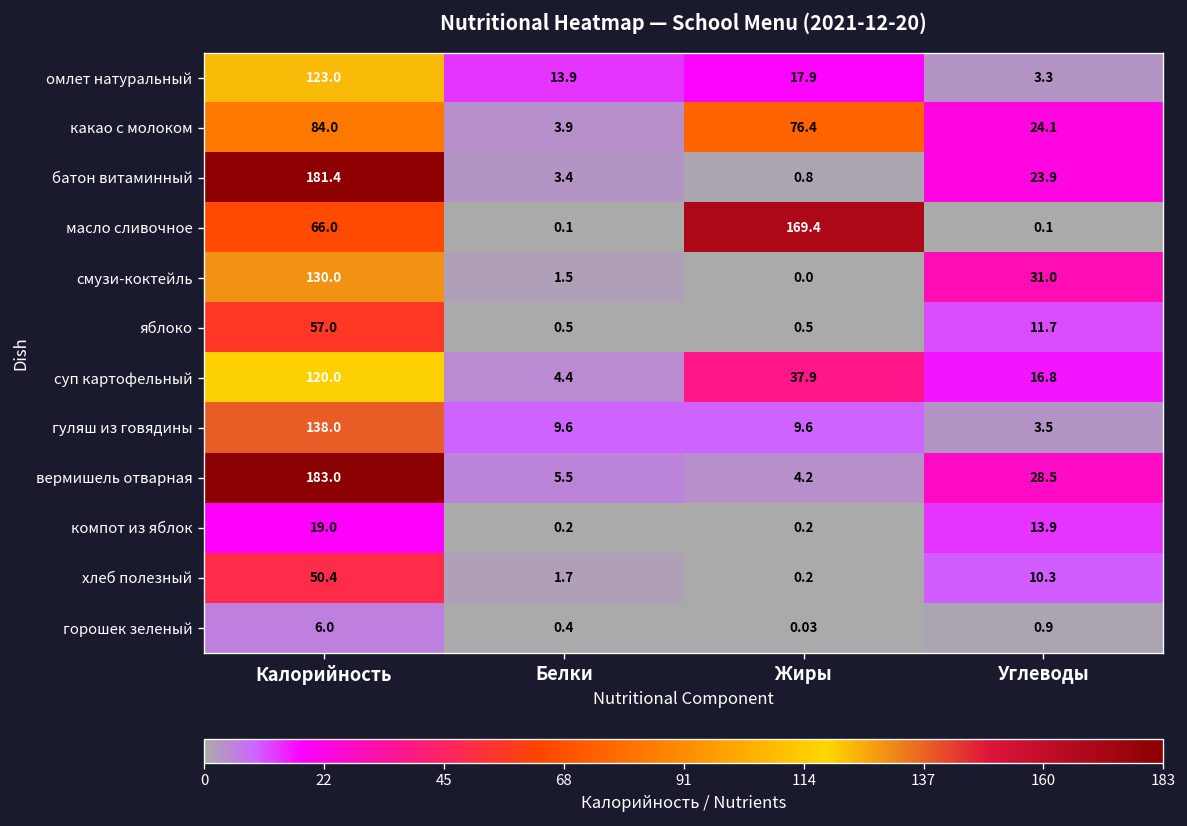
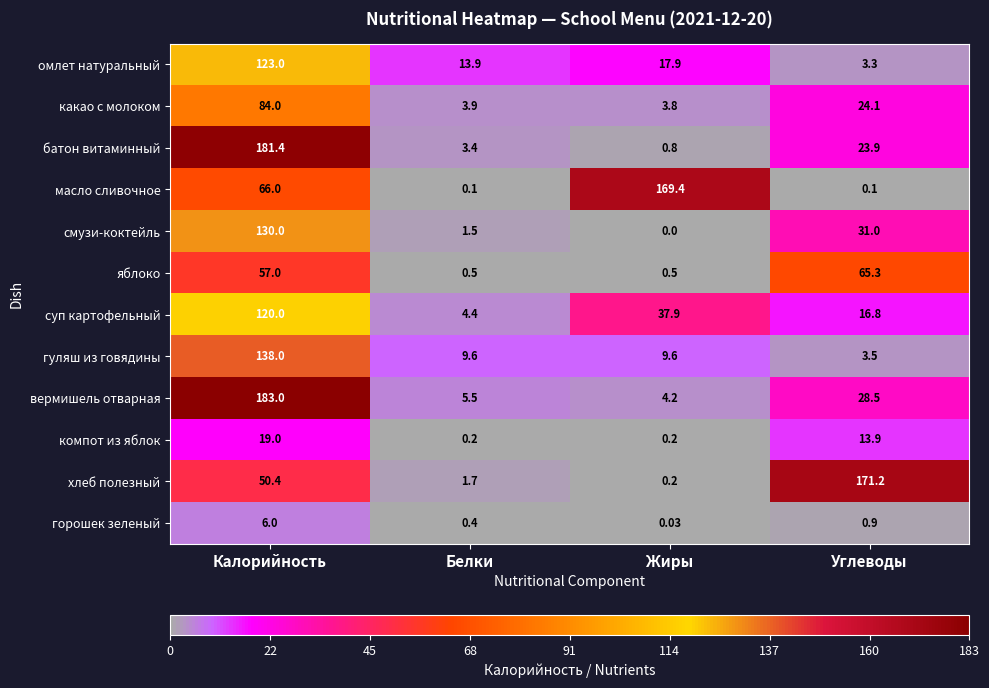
  {
    "омлет натуральный": {
      "Калорийность": 123.0,
      "Белки": 13.9,
      "Жиры": 17.9,
      "Углеводы": 3.3
    },
    "какао с молоком": {
      "Калорийность": 84.0,
      "Белки": 3.9,
-     "Жиры": 76.4,
+     "Жиры": 3.8,
      "Углеводы": 24.1
    },
    "батон витаминный": {
      "Калорийность": 181.4,
      "Белки": 3.4,
      "Жиры": 0.8,
      "Углеводы": 23.9
    },
    "масло сливочное": {
      "Калорийность": 66.0,
      "Белки": 0.1,
      "Жиры": 169.4,
      "Углеводы": 0.1
    },
    "смузи-коктейль": {
      "Калорийность": 130.0,
      "Белки": 1.5,
      "Жиры": 0.0,
      "Углеводы": 31.0
    },
    "яблоко": {
      "Калорийность": 57.0,
      "Белки": 0.5,
      "Жиры": 0.5,
-     "Углеводы": 11.7
+     "Углеводы": 65.3
    },
    "суп картофельный": {
      "Калорийность": 120.0,
      "Белки": 4.4,
      "Жиры": 37.9,
      "Углеводы": 16.8
    },
    "гуляш из говядины": {
      "Калорийность": 138.0,
      "Белки": 9.6,
      "Жиры": 9.6,
      "Углеводы": 3.5
    },
    "вермишель отварная": {
      "Калорийность": 183.0,
      "Белки": 5.5,
      "Жиры": 4.2,
      "Углеводы": 28.5
    },
    "компот из яблок": {
      "Калорийность": 19.0,
      "Белки": 0.2,
      "Жиры": 0.2,
      "Углеводы": 13.9
    },
    "хлеб полезный": {
      "Калорийность": 50.4,
      "Белки": 1.7,
      "Жиры": 0.2,
-     "Углеводы": 10.3
+     "Углеводы": 171.2
    },
    "горошек зеленый": {
      "Калорийность": 6.0,
      "Белки": 0.4,
      "Жиры": 0.03,
      "Углеводы": 0.9
    }
  }
